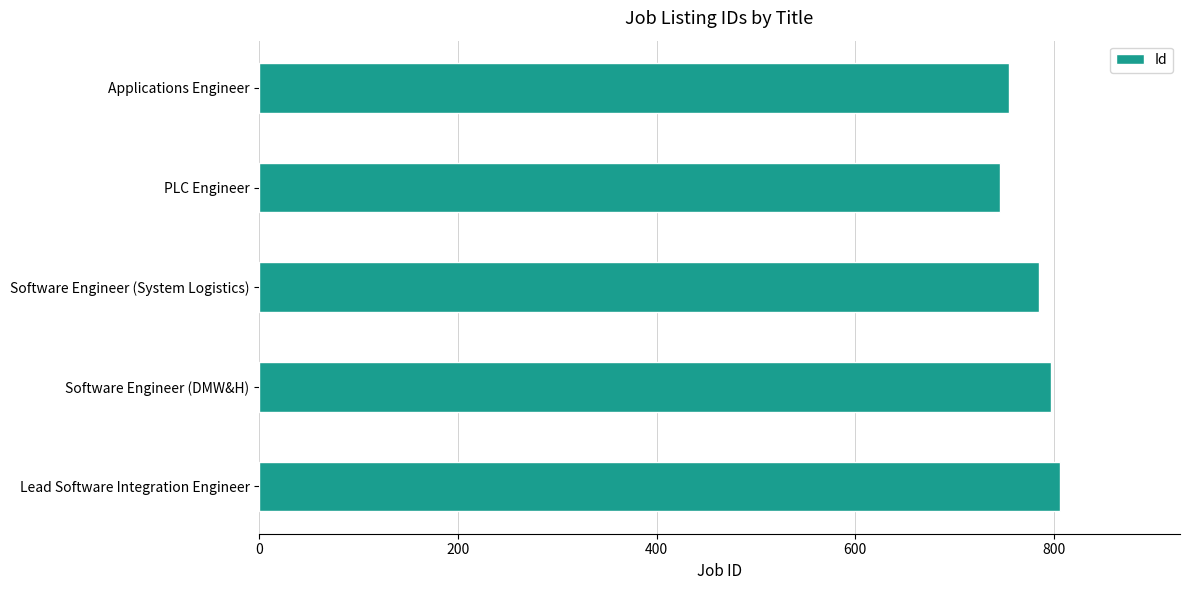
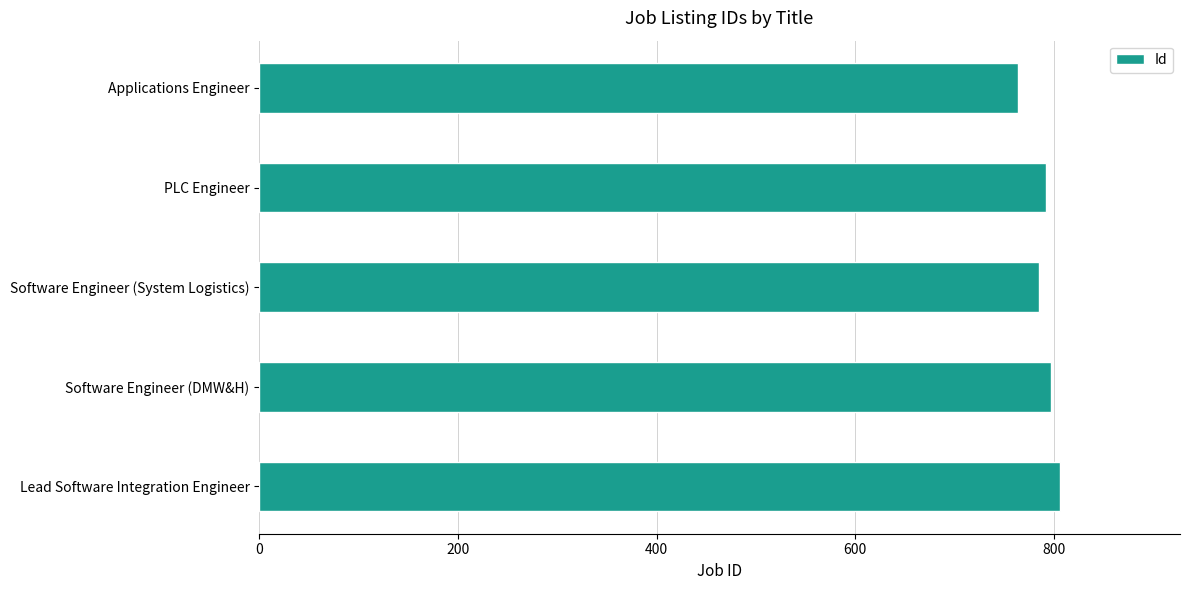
  {
-   "Applications Engineer": 755,
-   "PLC Engineer": 750,
+   "Applications Engineer": 764,
+   "PLC Engineer": 790,
    "Software Engineer (System Logistics)": 790,
    "Software Engineer (DMW&H)": 800,
    "Lead Software Integration Engineer": 810
  }
